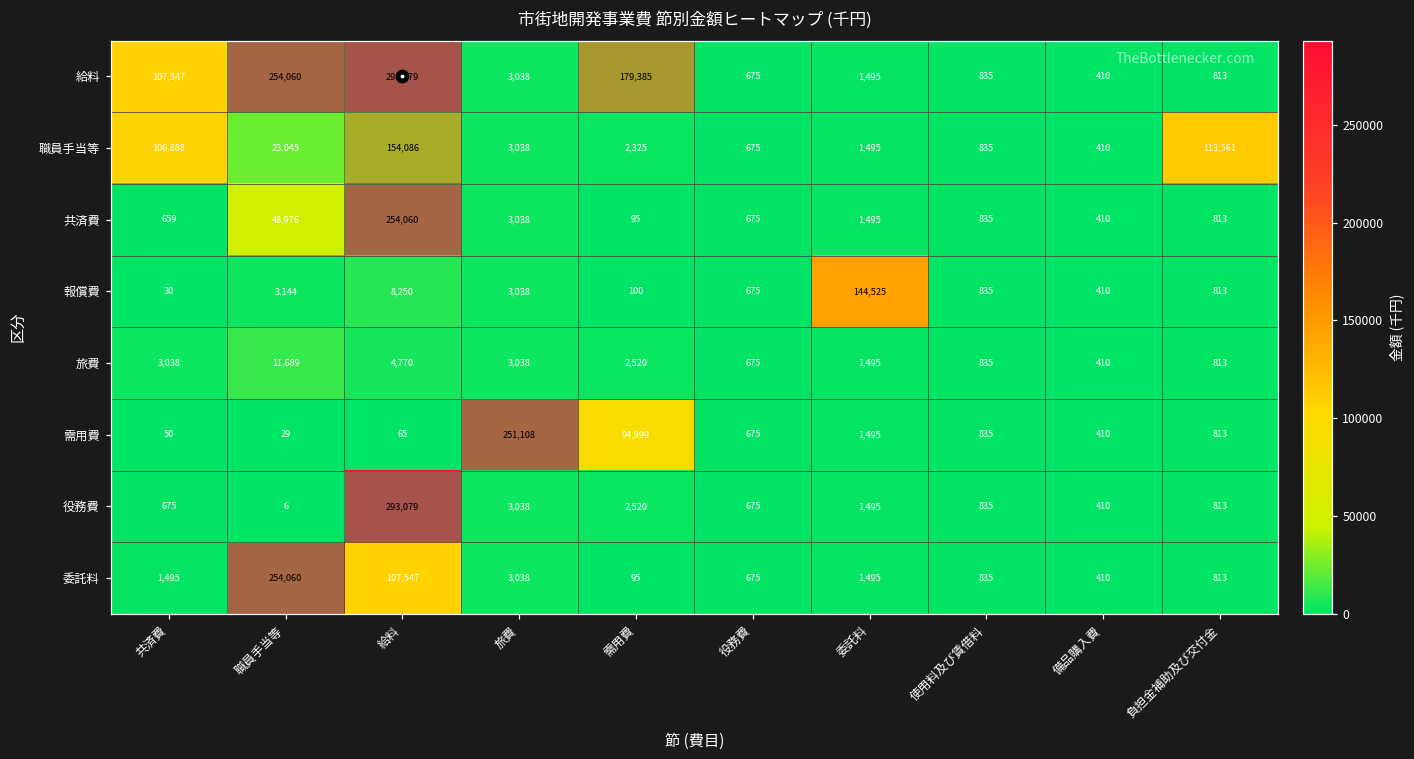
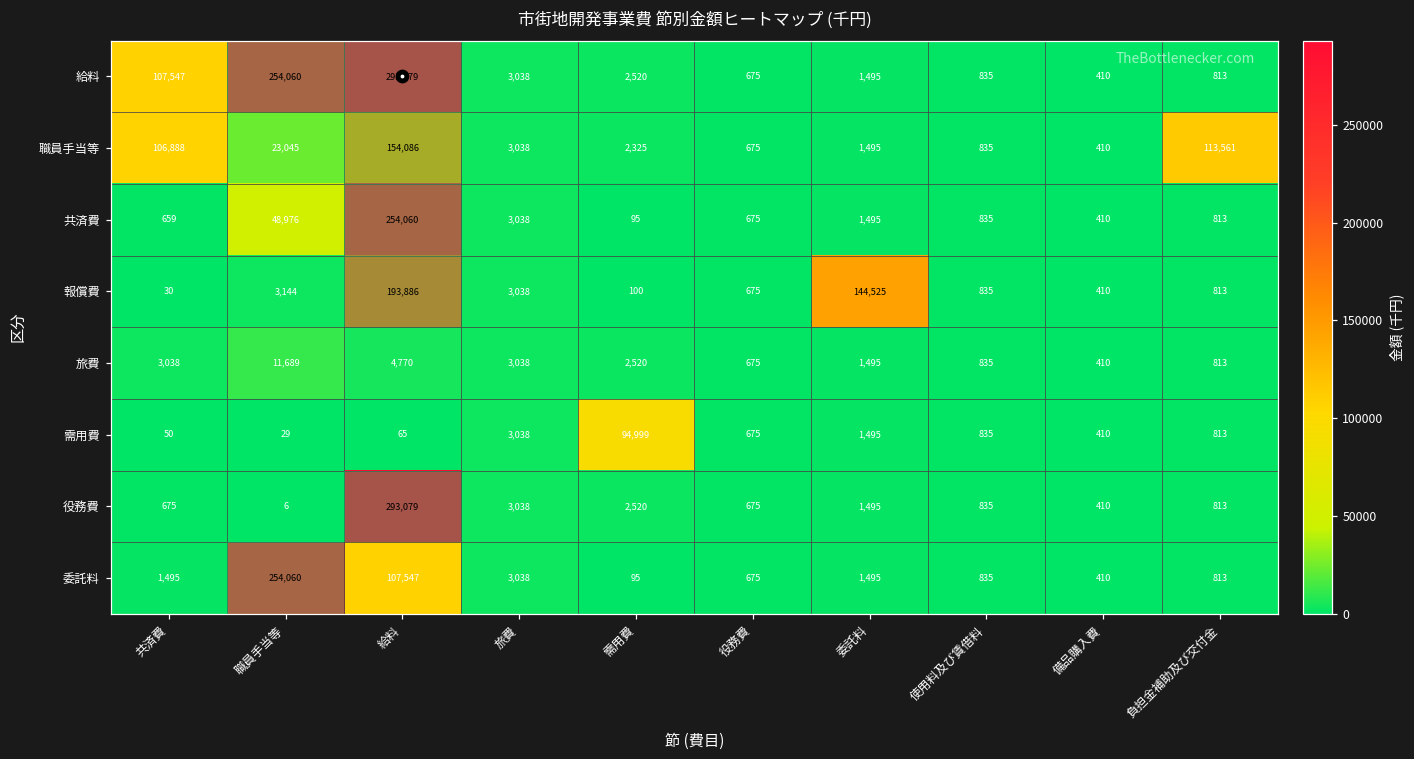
  {
    "給料": {
      "共済費": "107,547",
      "職員手当等": "254,060",
      "旅費": "3,038",
-     "需用費": "179,385",
+     "需用費": "2,520",
      "役務費": "675",
      "委託料": "1,495",
      "使用料及び賃借料": "835",
      "備品購入費": "410"
    },
    "職員手当等": {
      "共済費": "106,888",
      "職員手当等": "23,045",
      "給料": "154,086",
      "旅費": "3,038",
      "需用費": "2,325",
      "役務費": "675",
      "委託料": "1,495",
      "使用料及び賃借料": "835",
      "備品購入費": "410",
      "負担金補助及び交付金": "113,561"
    },
    "共済費": {
      "共済費": "659",
      "職員手当等": "48,976",
      "給料": "254,060",
      "旅費": "3,038",
      "需用費": "95",
      "役務費": "675",
      "委託料": "1,495",
      "使用料及び賃借料": "835",
      "備品購入費": "410",
      "負担金補助及び交付金": "813"
    },
    "報償費": {
      "共済費": "30",
      "職員手当等": "3,144",
-     "給料": "8,250",
+     "給料": "193,886",
      "旅費": "3,038",
      "需用費": "100",
      "役務費": "675",
      "委託料": "144,525",
      "使用料及び賃借料": "835",
      "備品購入費": "410",
      "負担金補助及び交付金": "813"
    },
    "旅費": {
      "共済費": "3,038",
      "職員手当等": "11,689",
      "給料": "4,770",
      "旅費": "3,038",
      "需用費": "2,520",
      "役務費": "675",
      "委託料": "1,495",
      "使用料及び賃借料": "835",
      "備品購入費": "410",
      "負担金補助及び交付金": "813"
    },
    "需用費": {
      "共済費": "50",
      "職員手当等": "29",
      "給料": "65",
-     "旅費": "251,108",
+     "旅費": "3,038",
      "需用費": "94,999",
      "役務費": "675",
      "委託料": "1,495",
      "使用料及び賃借料": "835",
      "備品購入費": "410",
      "負担金補助及び交付金": "813"
    },
    "役務費": {
      "共済費": "675",
      "職員手当等": "6",
      "給料": "293,079",
      "旅費": "3,038",
      "需用費": "2,520",
      "役務費": "675",
      "委託料": "1,495",
      "使用料及び賃借料": "835",
      "備品購入費": "410",
      "負担金補助及び交付金": "813"
    },
    "委託料": {
      "共済費": "1,495",
      "職員手当等": "254,060",
      "給料": "107,547",
      "旅費": "3,038",
      "需用費": "95",
      "役務費": "675",
      "委託料": "1,495",
      "使用料及び賃借料": "835",
      "備品購入費": "410",
      "負担金補助及び交付金": "813"
    }
  }
